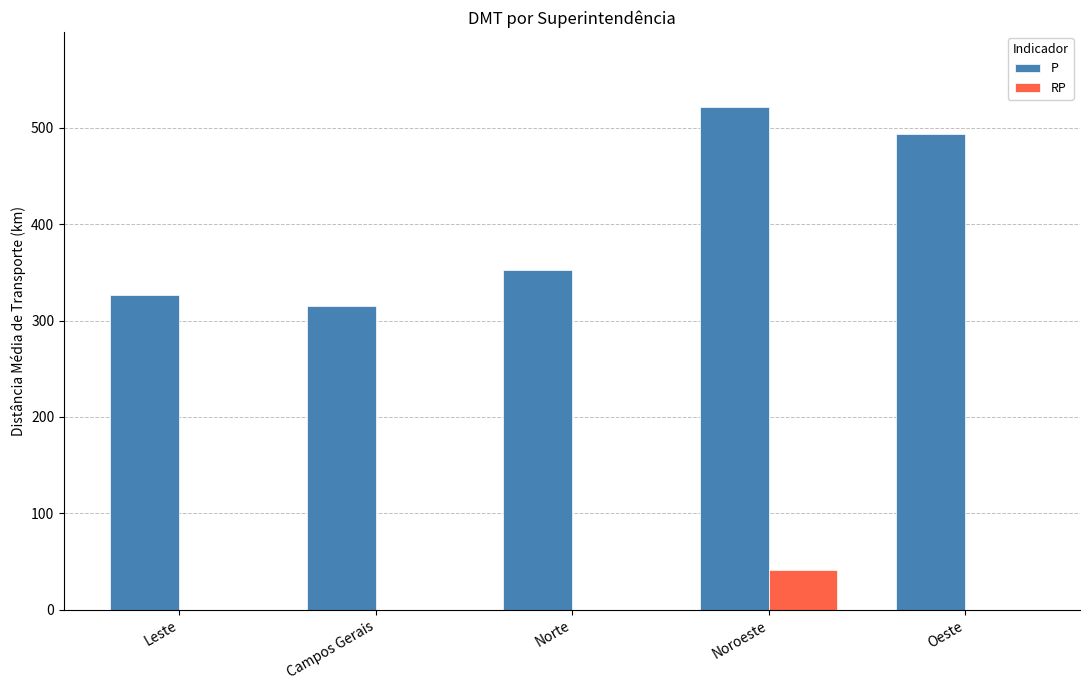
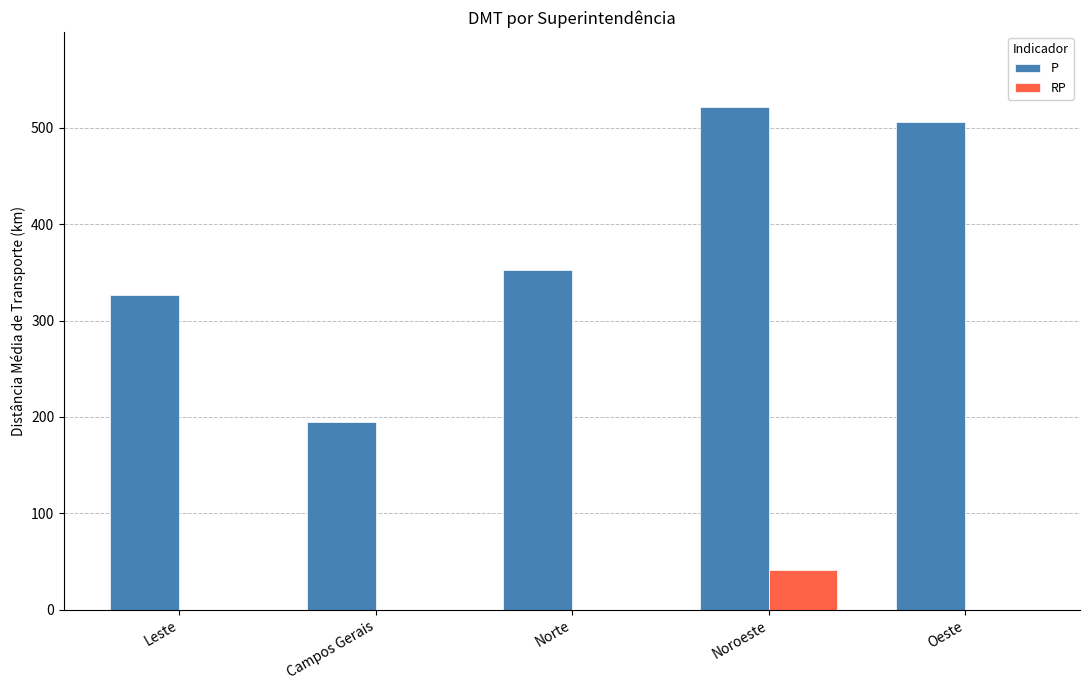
  {
    "P": {
      "Leste": 330,
-     "Campos Gerais": 320,
+     "Campos Gerais": 190,
      "Norte": 350,
      "Noroeste": 520,
-     "Oeste": 490
+     "Oeste": 510
    },
    "RP": {
      "Leste": 0,
      "Campos Gerais": 0,
      "Norte": 0,
      "Noroeste": 40,
      "Oeste": 0
    }
  }
